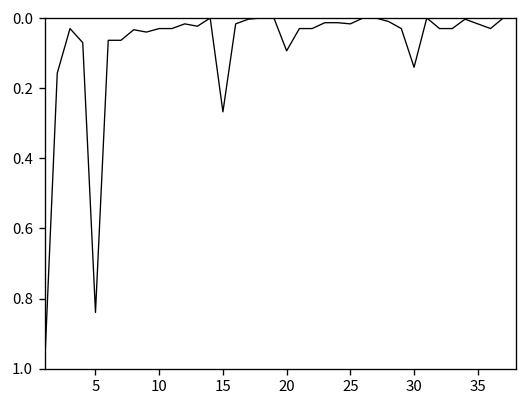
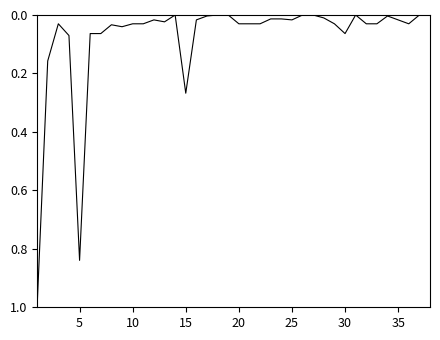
  {
    "5": 0.84,
    "10": 0.03,
    "15": 0.27,
-   "20": 0.09,
+   "20": 0.03,
    "25": 0.02,
-   "30": 0.14,
+   "30": 0.06,
    "35": 0.02
  }
